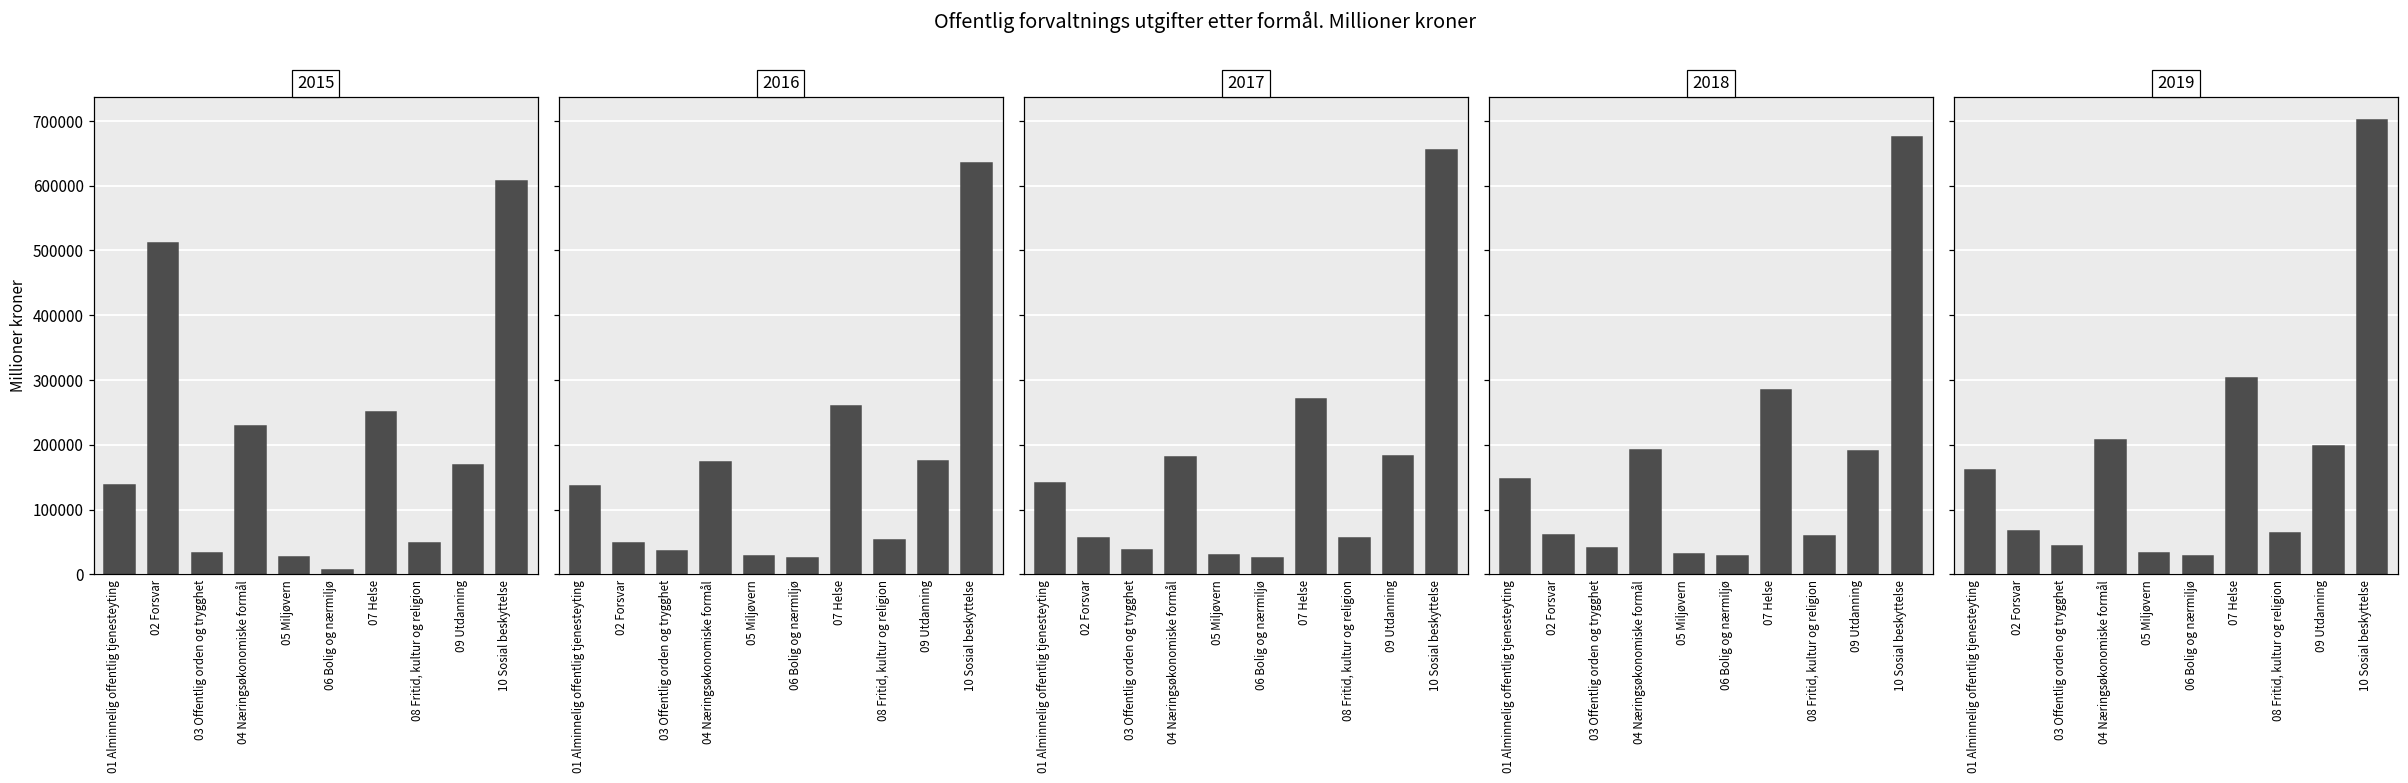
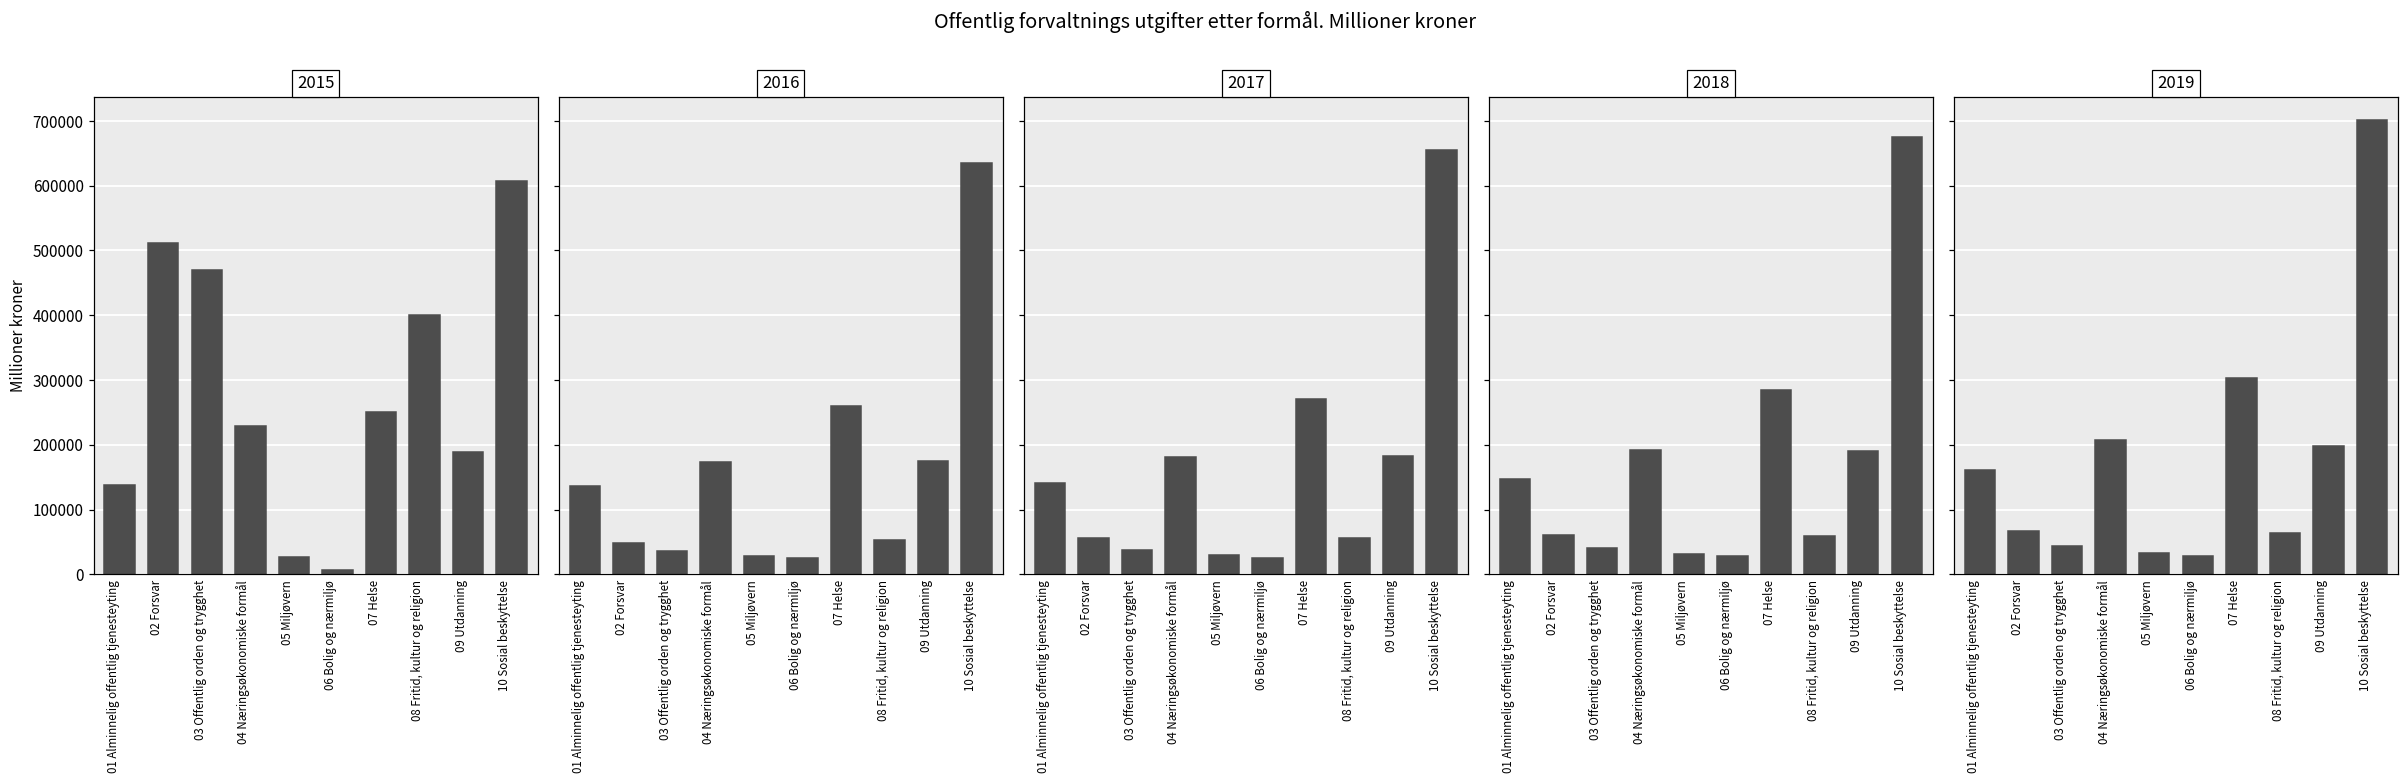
  {
    "2015": {
      "01 Alminnelig offentlig tjenesteyting": 140000,
      "02 Forsvar": 510000,
-     "03 Offentlig orden og trygghet": 30000,
+     "03 Offentlig orden og trygghet": 470000,
      "04 Næringsøkonomiske formål": 230000,
      "05 Miljøvern": 30000,
      "06 Bolig og nærmiljø": 10000,
      "07 Helse": 250000,
-     "08 Fritid, kultur og religion": 50000,
-     "09 Utdanning": 170000,
+     "08 Fritid, kultur og religion": 400000,
+     "09 Utdanning": 190000,
      "10 Sosial beskyttelse": 610000
    }
  }
